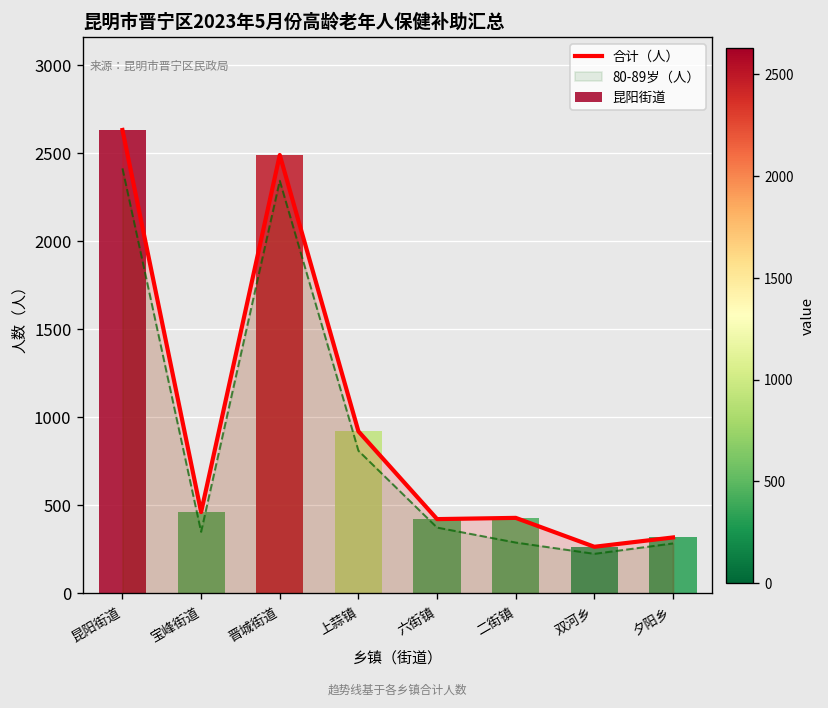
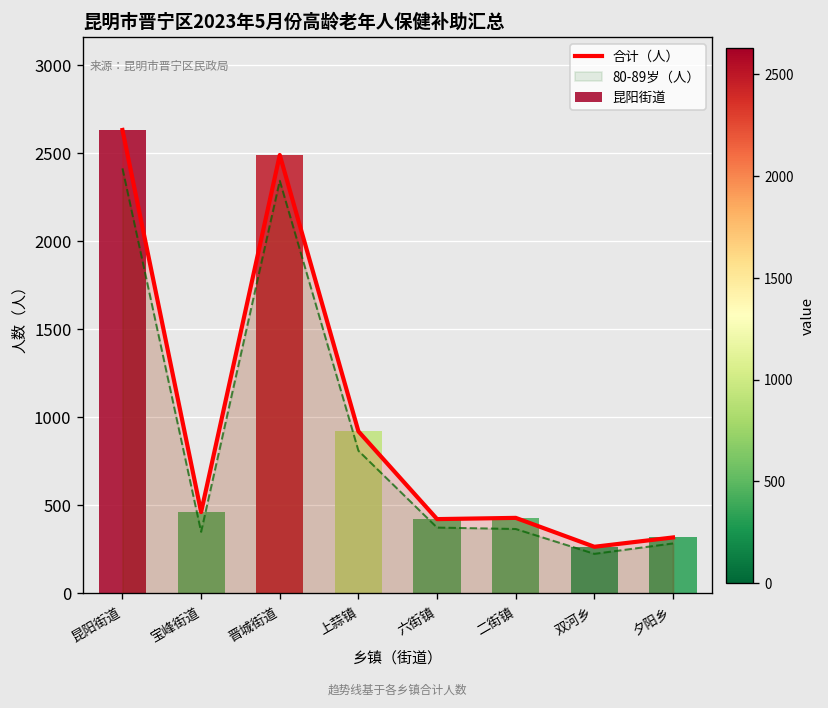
  {
    "80-89岁（人）": {
      "昆阳街道": 2410,
      "宝峰街道": 350,
      "晋城街道": 2340,
      "上蒜镇": 810,
      "六街镇": 370,
-     "二街镇": 290,
+     "二街镇": 370,
      "双河乡": 230,
      "夕阳乡": 280
    }
  }
